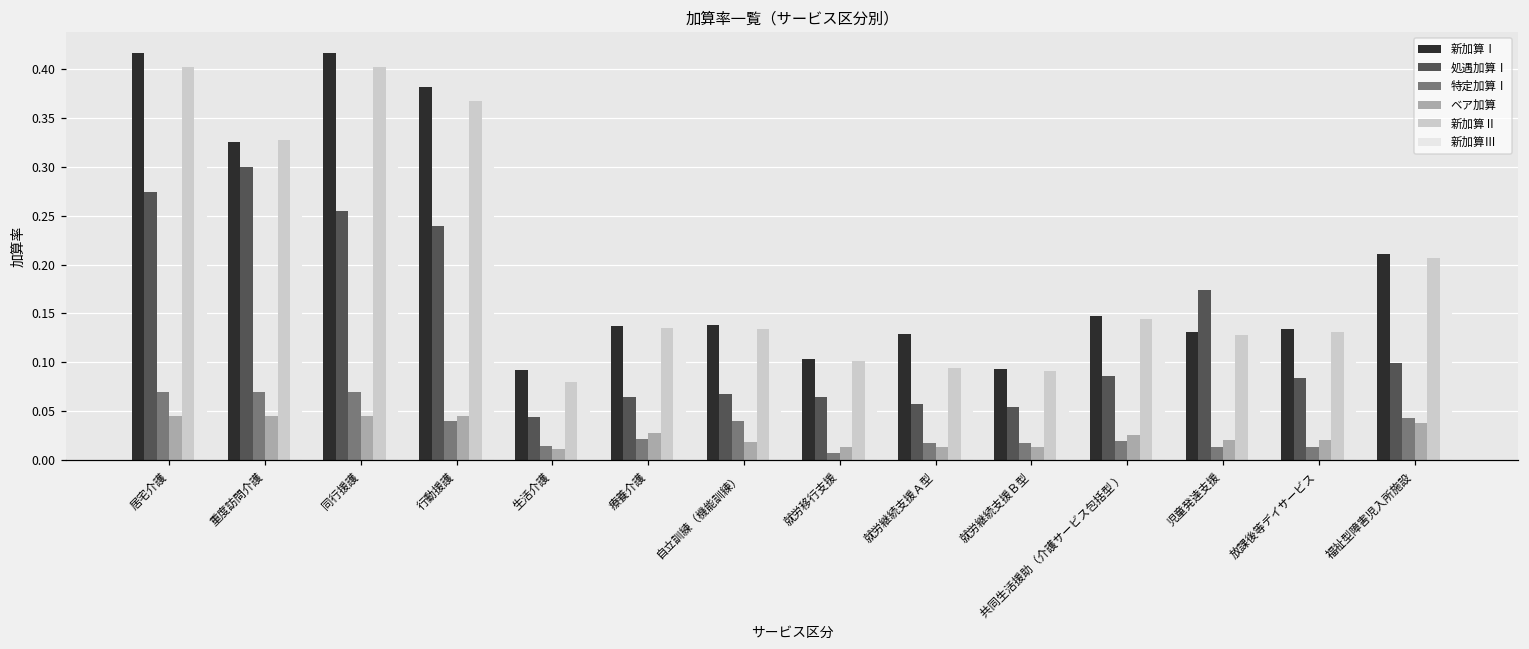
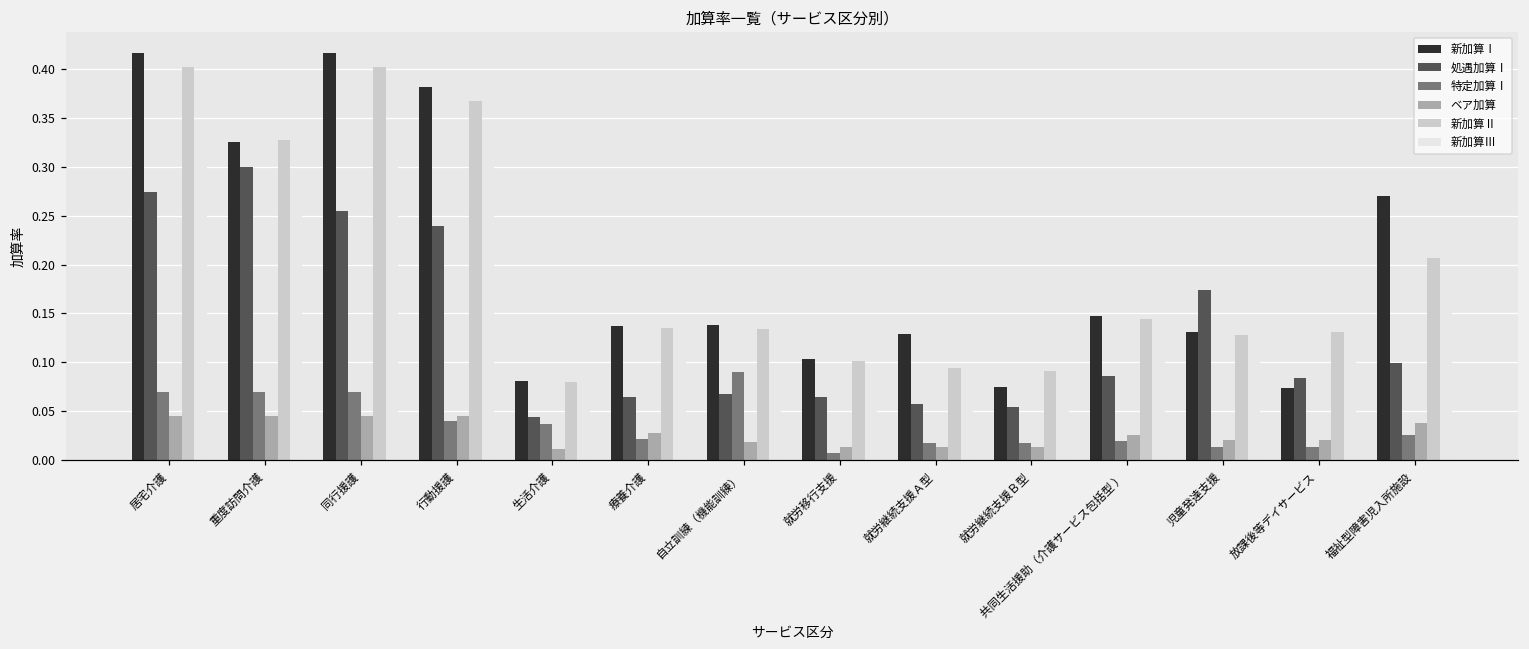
  {
    "新加算Ⅰ": {
      "居宅介護": 0.42,
      "重度訪問介護": 0.33,
      "同行援護": 0.42,
      "行動援護": 0.38,
-     "生活介護": 0.09,
+     "生活介護": 0.08,
      "療養介護": 0.14,
      "自立訓練（機能訓練）": 0.14,
      "就労移行支援": 0.10,
      "就労継続支援Ａ型": 0.13,
-     "就労継続支援Ｂ型": 0.09,
+     "就労継続支援Ｂ型": 0.08,
      "共同生活援助（介護サービス包括型 ）": 0.15,
      "児童発達支援": 0.13,
-     "放課後等デイサービス": 0.13,
-     "福祉型障害児入所施設": 0.21
+     "放課後等デイサービス": 0.07,
+     "福祉型障害児入所施設": 0.27
    },
    "処遇加算Ⅰ": {
      "居宅介護": 0.27,
      "重度訪問介護": 0.30,
      "同行援護": 0.26,
      "行動援護": 0.24,
      "生活介護": 0.04,
      "療養介護": 0.06,
      "自立訓練（機能訓練）": 0.07,
      "就労移行支援": 0.06,
      "就労継続支援Ａ型": 0.06,
      "就労継続支援Ｂ型": 0.05,
      "共同生活援助（介護サービス包括型 ）": 0.09,
      "児童発達支援": 0.17,
      "放課後等デイサービス": 0.08,
      "福祉型障害児入所施設": 0.10
    },
    "特定加算Ⅰ": {
      "居宅介護": 0.07,
      "重度訪問介護": 0.07,
      "同行援護": 0.07,
      "行動援護": 0.04,
-     "生活介護": 0.01,
+     "生活介護": 0.04,
      "療養介護": 0.02,
-     "自立訓練（機能訓練）": 0.04,
+     "自立訓練（機能訓練）": 0.09,
      "就労移行支援": 0.01,
      "就労継続支援Ａ型": 0.02,
      "就労継続支援Ｂ型": 0.02,
      "共同生活援助（介護サービス包括型 ）": 0.02,
      "児童発達支援": 0.01,
      "放課後等デイサービス": 0.01,
-     "福祉型障害児入所施設": 0.04
+     "福祉型障害児入所施設": 0.03
    }
  }
